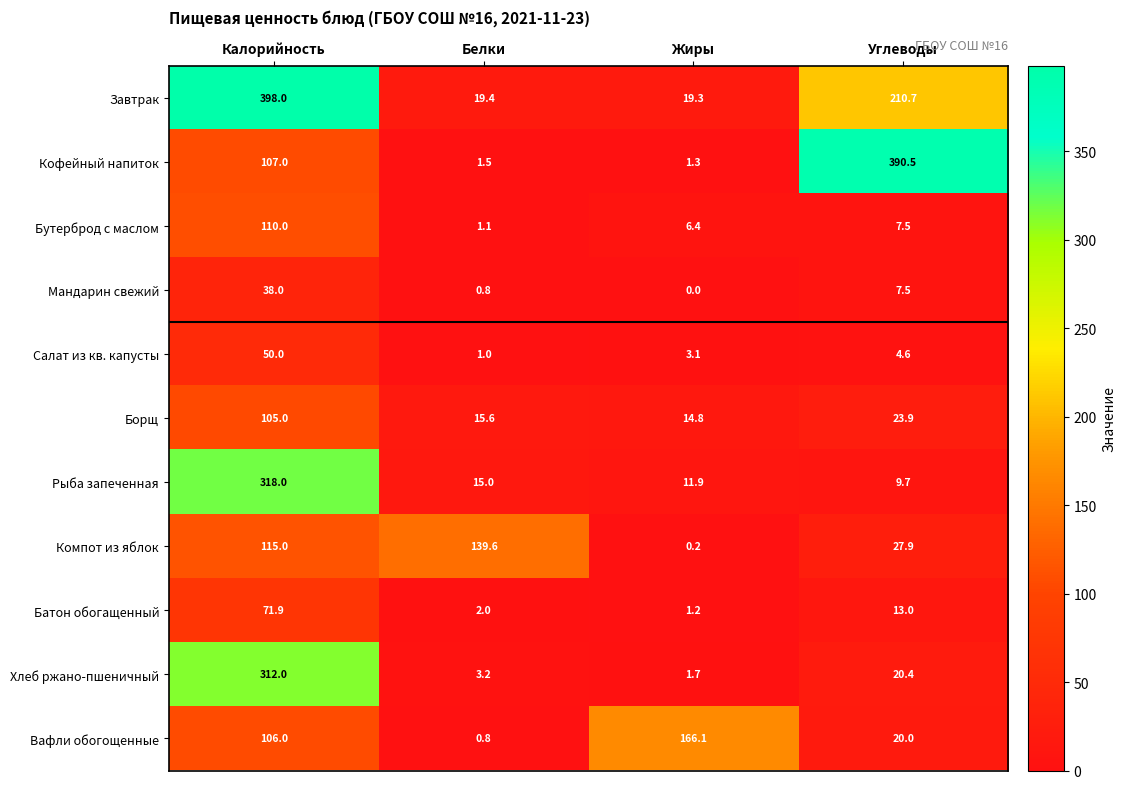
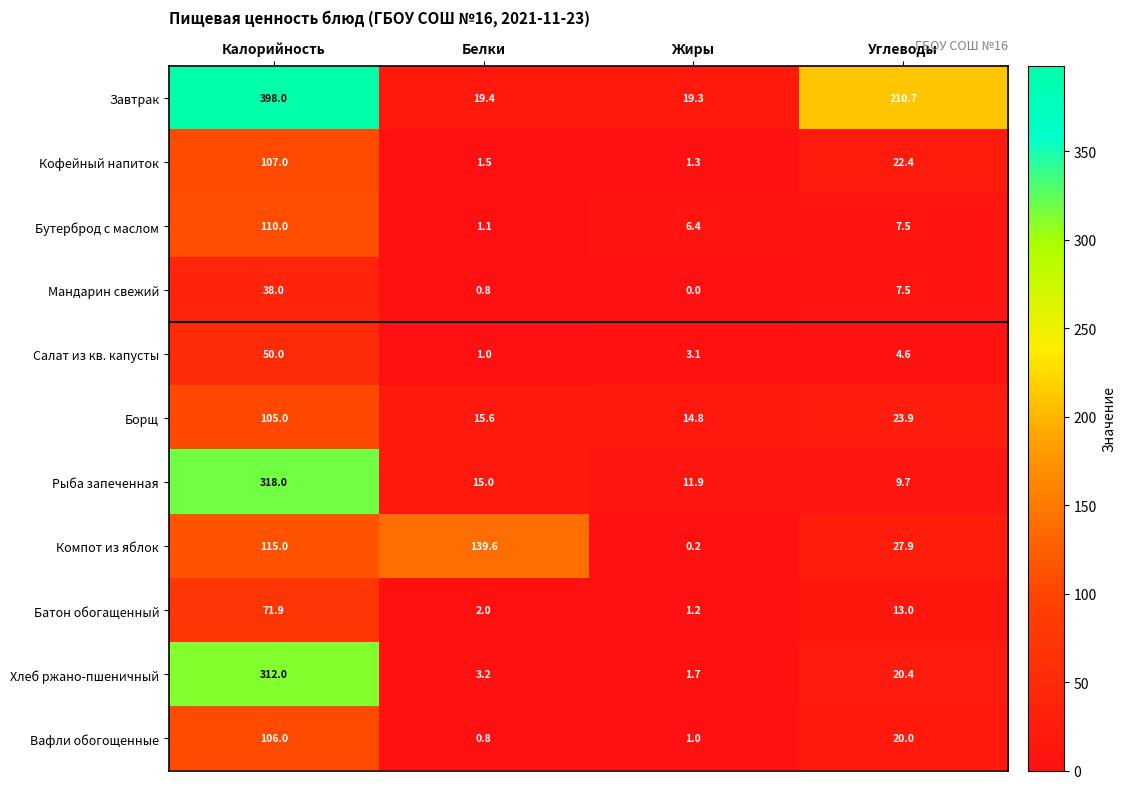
  {
    "Завтрак": {
      "Калорийность": 398.0,
      "Белки": 19.4,
      "Жиры": 19.3,
      "Углеводы": 210.7
    },
    "Кофейный напиток": {
      "Калорийность": 107.0,
      "Белки": 1.5,
      "Жиры": 1.3,
-     "Углеводы": 390.5
+     "Углеводы": 22.4
    },
    "Бутерброд с маслом": {
      "Калорийность": 110.0,
      "Белки": 1.1,
      "Жиры": 6.4,
      "Углеводы": 7.5
    },
    "Мандарин свежий": {
      "Калорийность": 38.0,
      "Белки": 0.8,
      "Жиры": 0.0,
      "Углеводы": 7.5
    },
    "Салат из кв. капусты": {
      "Калорийность": 50.0,
      "Белки": 1.0,
      "Жиры": 3.1,
      "Углеводы": 4.6
    },
    "Борщ": {
      "Калорийность": 105.0,
      "Белки": 15.6,
      "Жиры": 14.8,
      "Углеводы": 23.9
    },
    "Рыба запеченная": {
      "Калорийность": 318.0,
      "Белки": 15.0,
      "Жиры": 11.9,
      "Углеводы": 9.7
    },
    "Компот из яблок": {
      "Калорийность": 115.0,
      "Белки": 139.6,
      "Жиры": 0.2,
      "Углеводы": 27.9
    },
    "Батон обогащенный": {
      "Калорийность": 71.9,
      "Белки": 2.0,
      "Жиры": 1.2,
      "Углеводы": 13.0
    },
    "Хлеб ржано-пшеничный": {
      "Калорийность": 312.0,
      "Белки": 3.2,
      "Жиры": 1.7,
      "Углеводы": 20.4
    },
    "Вафли обогощенные": {
      "Калорийность": 106.0,
      "Белки": 0.8,
-     "Жиры": 166.1,
+     "Жиры": 1.0,
      "Углеводы": 20.0
    }
  }
